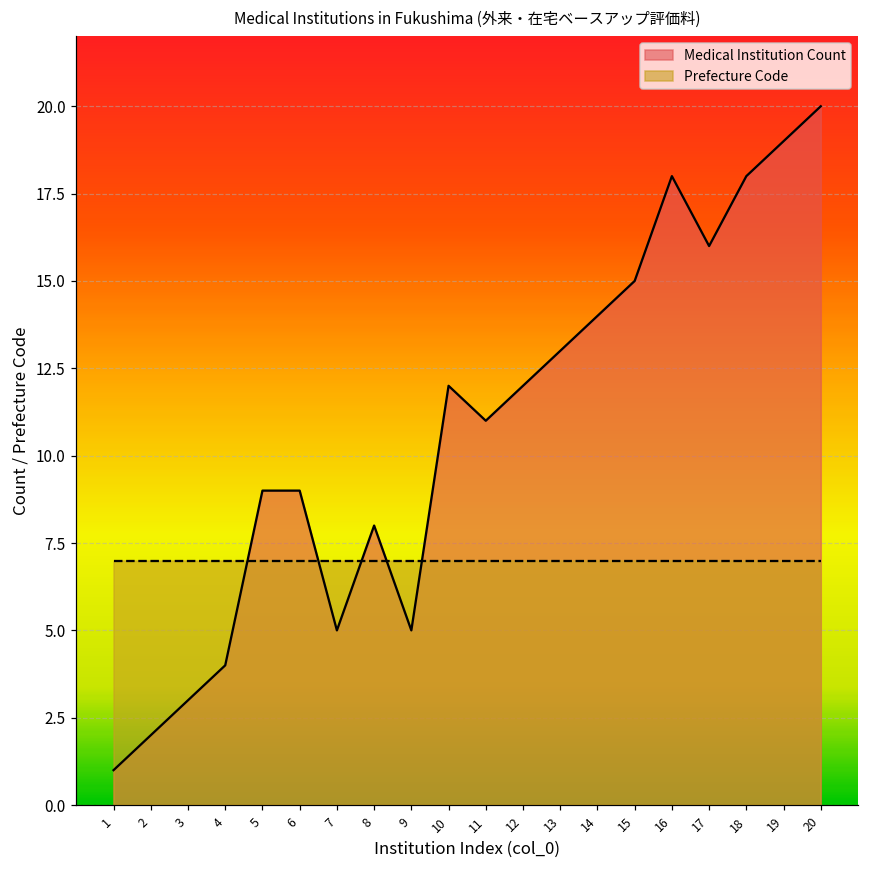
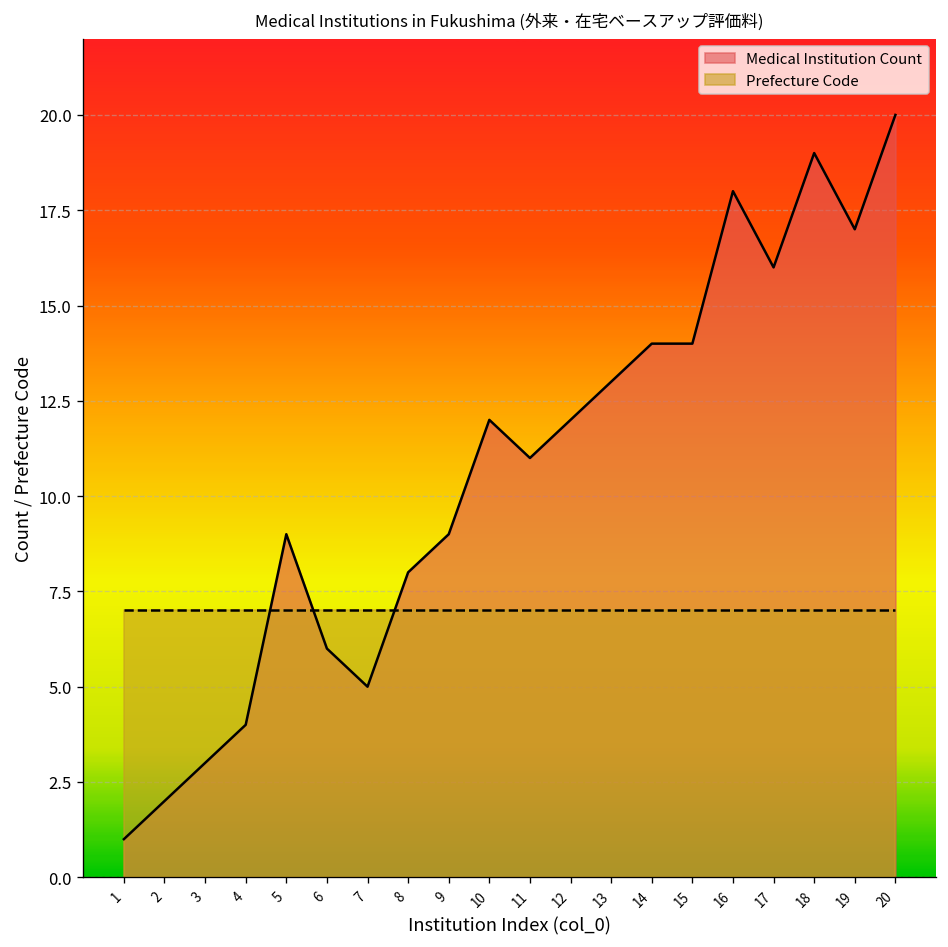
  {
    "Medical Institution Count": {
      "1": 1,
      "2": 2,
      "3": 3,
      "4": 4,
      "5": 9,
-     "6": 9,
+     "6": 6,
      "7": 5,
      "8": 8,
-     "9": 5,
+     "9": 9,
      "10": 12,
      "11": 11,
      "12": 12,
      "13": 13,
      "14": 14,
-     "15": 15,
+     "15": 14,
      "16": 18,
      "17": 16,
-     "18": 18,
-     "19": 19,
+     "18": 19,
+     "19": 17,
      "20": 20
    },
    "Prefecture Code": {
      "1": 7,
      "2": 7,
      "3": 7,
      "4": 7,
      "5": 7,
      "6": 7,
      "7": 7,
      "8": 7,
      "9": 7,
      "10": 7,
      "11": 7,
      "12": 7,
      "13": 7,
      "14": 7,
      "15": 7,
      "16": 7,
      "17": 7,
      "18": 7,
      "19": 7,
      "20": 7
    }
  }
